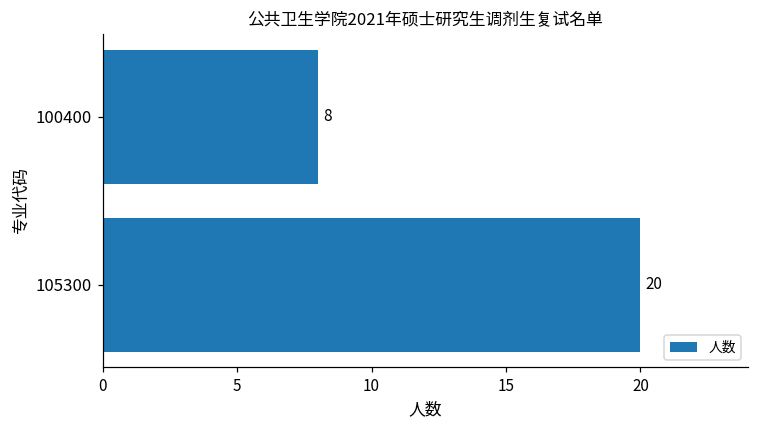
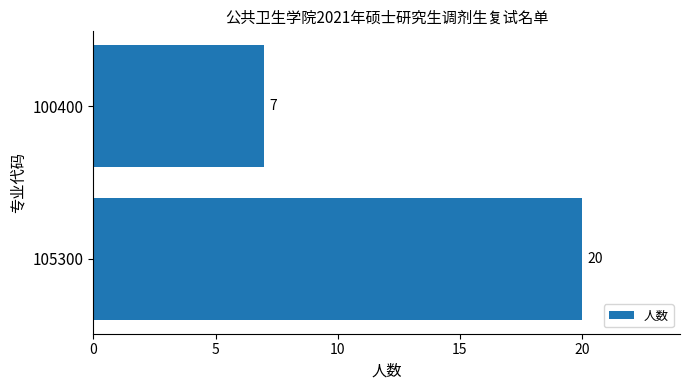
  {
-   "100400": 8,
+   "100400": 7,
    "105300": 20
  }
